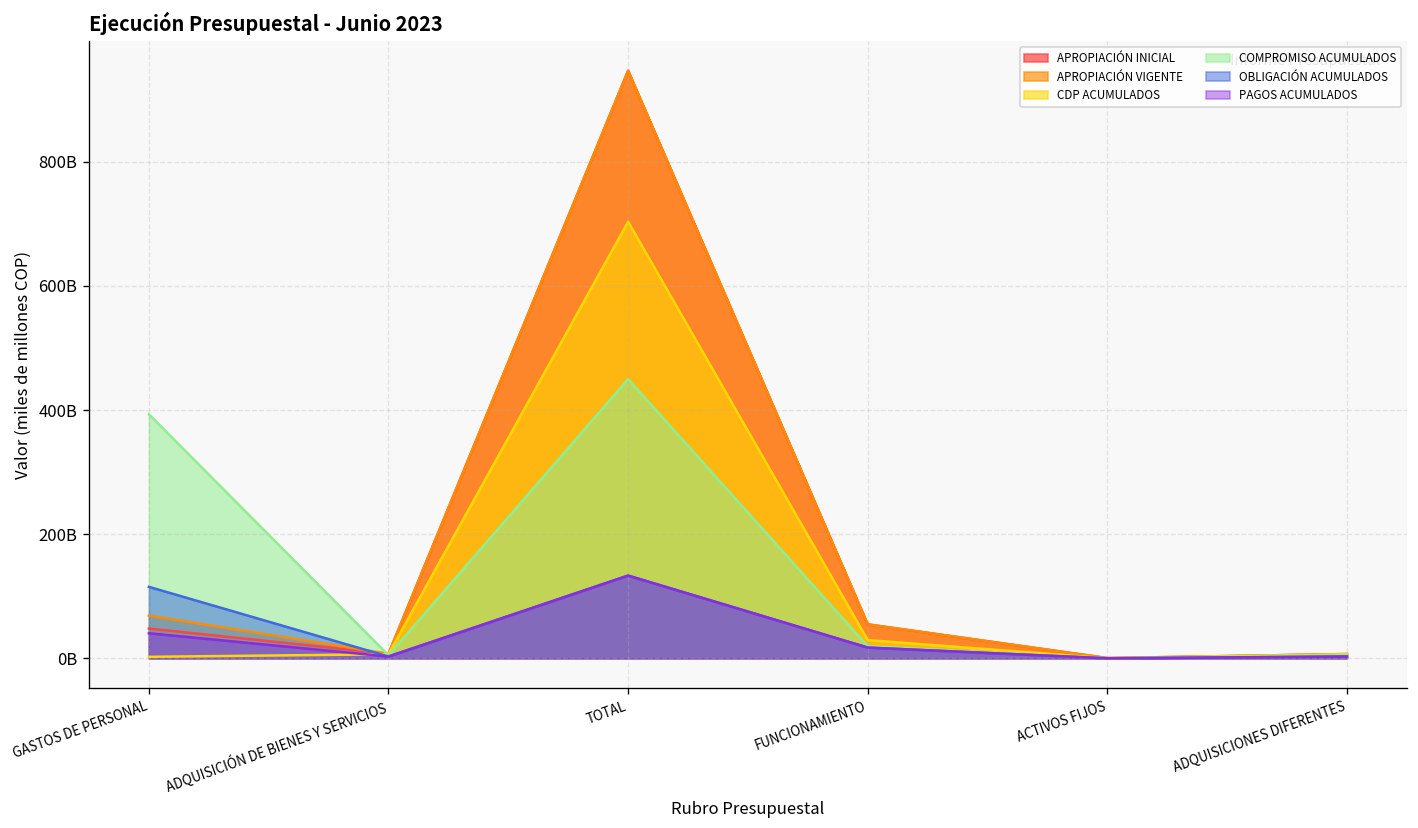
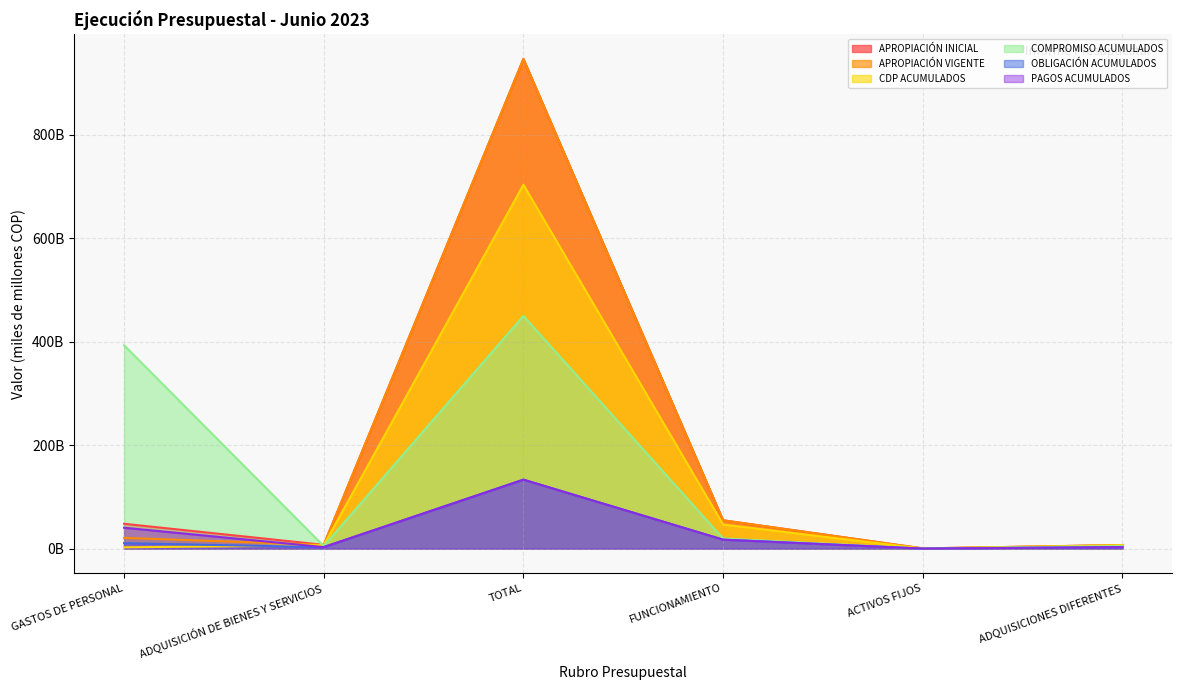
  {
    "APROPIACIÓN INICIAL": {
      "GASTOS DE PERSONAL": 50000000000
    },
    "APROPIACIÓN VIGENTE": {
-     "GASTOS DE PERSONAL": 70000000000
+     "GASTOS DE PERSONAL": 20000000000
    },
    "CDP ACUMULADOS": {
      "GASTOS DE PERSONAL": 0,
      "TOTAL": 700000000000,
-     "FUNCIONAMIENTO": 30000000000
+     "FUNCIONAMIENTO": 50000000000
    },
    "COMPROMISO ACUMULADOS": {
      "GASTOS DE PERSONAL": 390000000000,
      "TOTAL": 450000000000
    },
    "OBLIGACIÓN ACUMULADOS": {
-     "GASTOS DE PERSONAL": 120000000000
+     "GASTOS DE PERSONAL": 10000000000
    },
    "PAGOS ACUMULADOS": {
      "GASTOS DE PERSONAL": 40000000000
    }
  }
